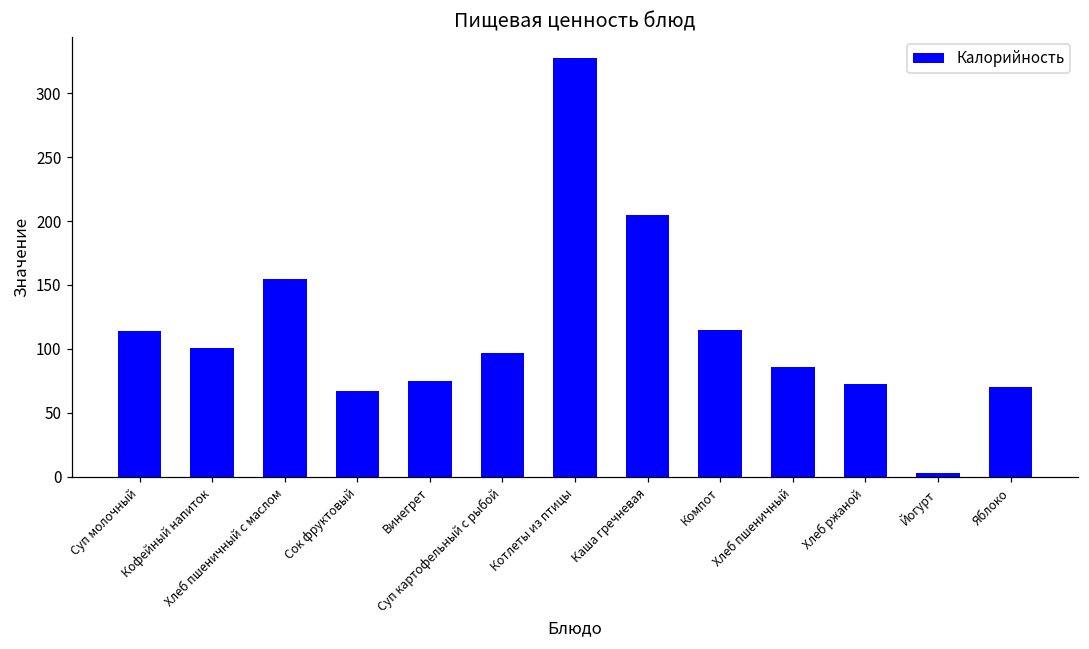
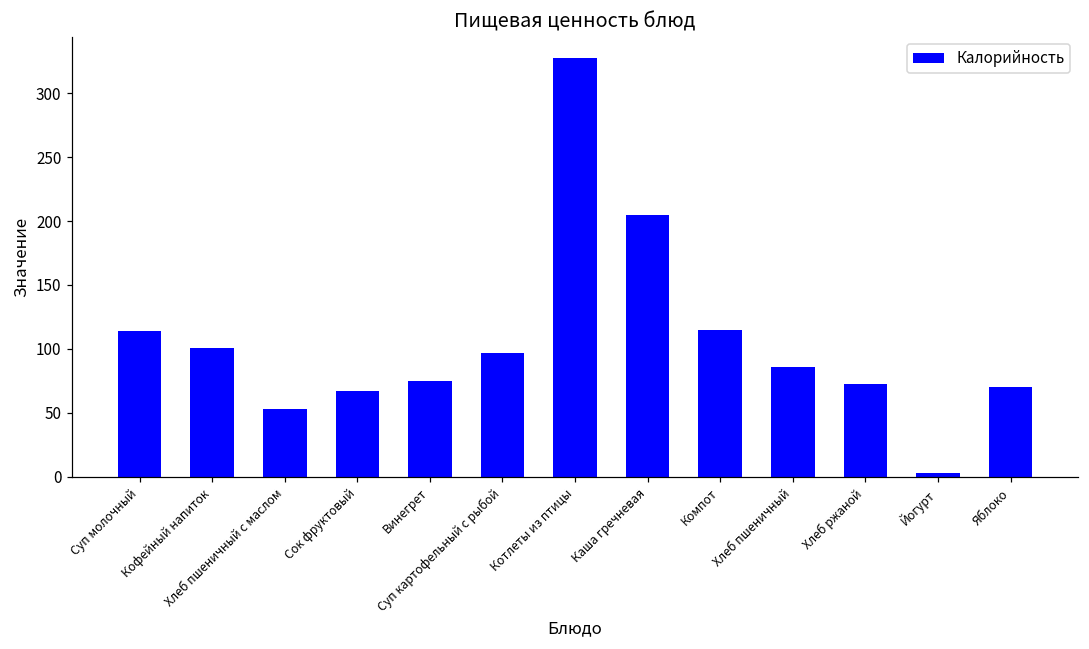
  {
    "Суп молочный": 114,
    "Кофейный напиток": 101,
-   "Хлеб пшеничный с маслом": 155,
+   "Хлеб пшеничный с маслом": 53,
    "Сок фруктовый": 67,
    "Винегрет": 75,
    "Суп картофельный с рыбой": 97,
    "Котлеты из птицы": 328,
    "Каша гречневая": 205,
    "Компот": 115,
    "Хлеб пшеничный": 86,
    "Хлеб ржаной": 72,
    "Йогурт": 3,
    "Яблоко": 70
  }
